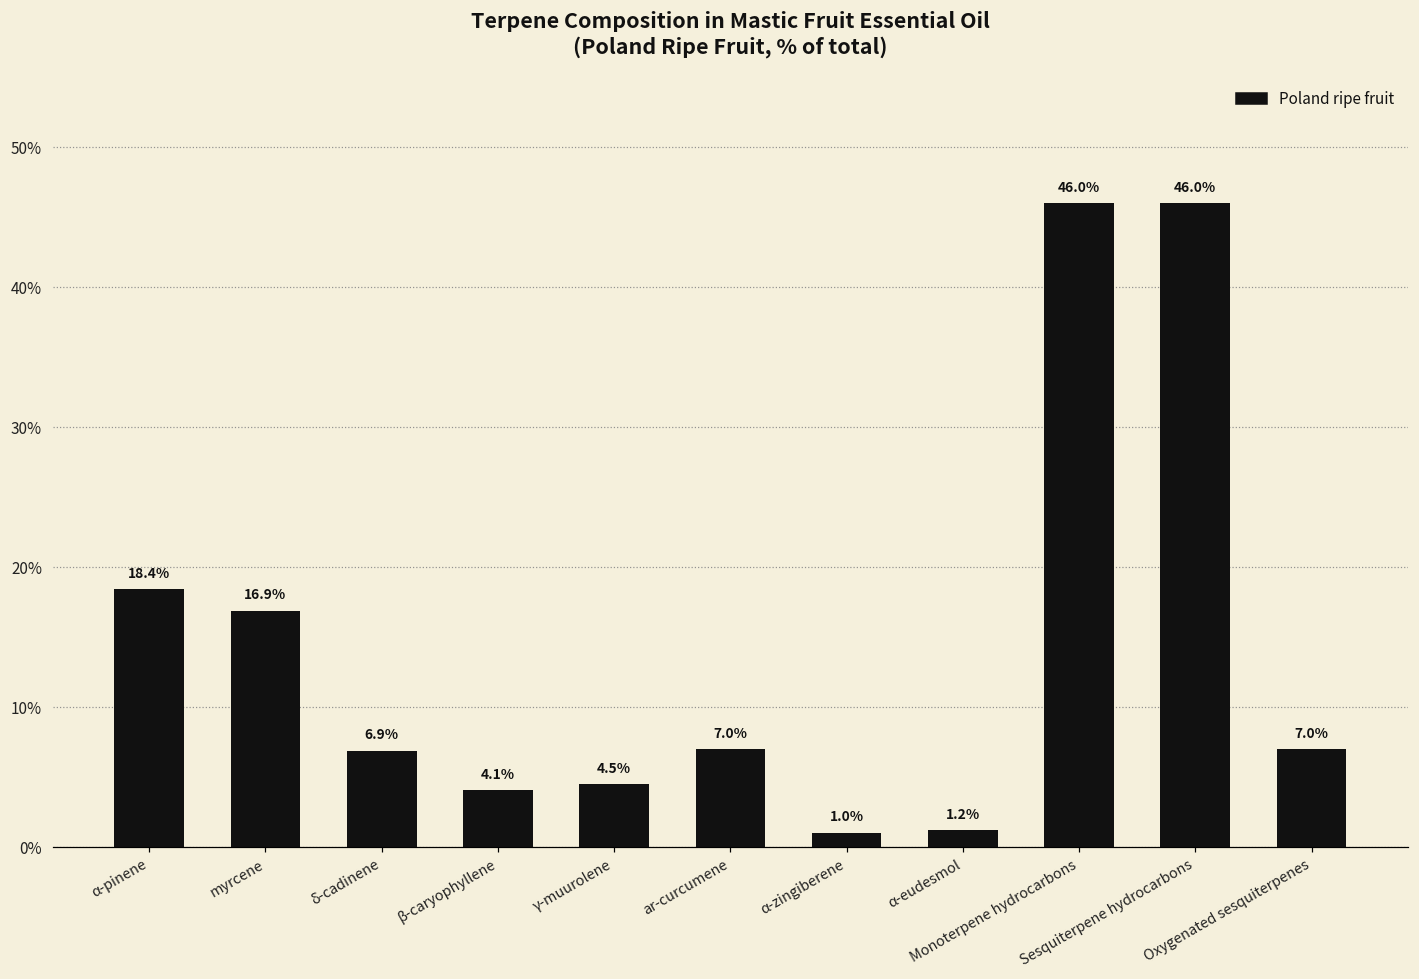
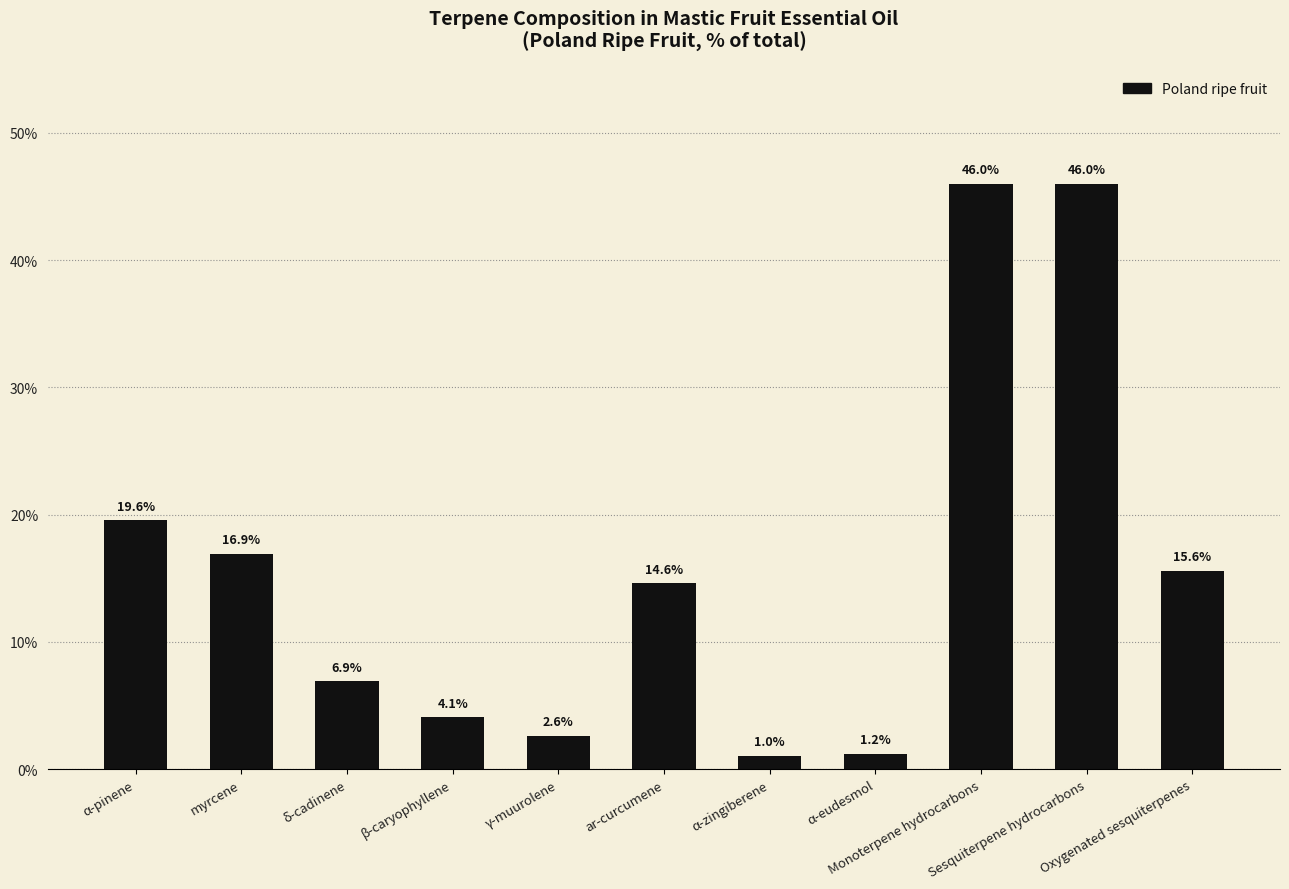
  {
-   "α-pinene": "18.4%",
+   "α-pinene": "19.6%",
    "myrcene": "16.9%",
    "δ-cadinene": "6.9%",
    "β-caryophyllene": "4.1%",
-   "γ-muurolene": "4.5%",
-   "ar-curcumene": "7.0%",
+   "γ-muurolene": "2.6%",
+   "ar-curcumene": "14.6%",
    "α-zingiberene": "1.0%",
    "α-eudesmol": "1.2%",
    "Monoterpene hydrocarbons": "46.0%",
    "Sesquiterpene hydrocarbons": "46.0%",
-   "Oxygenated sesquiterpenes": "7.0%"
+   "Oxygenated sesquiterpenes": "15.6%"
  }
